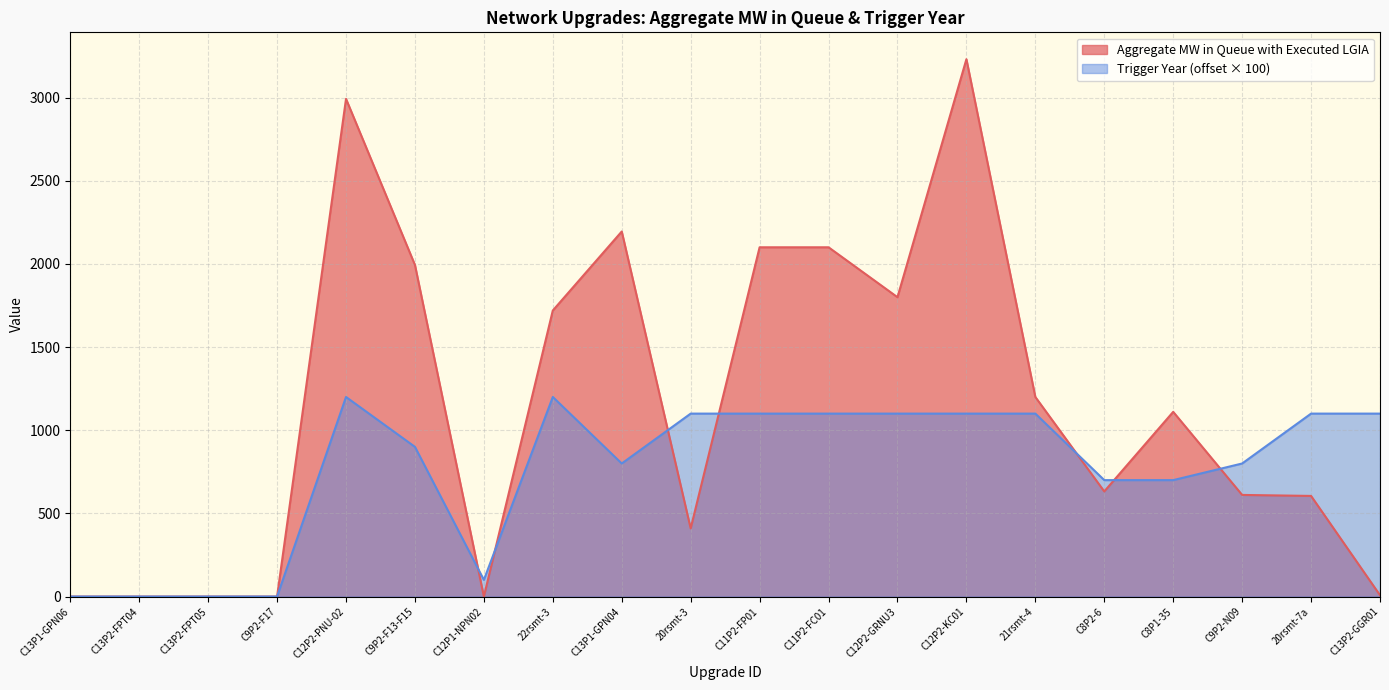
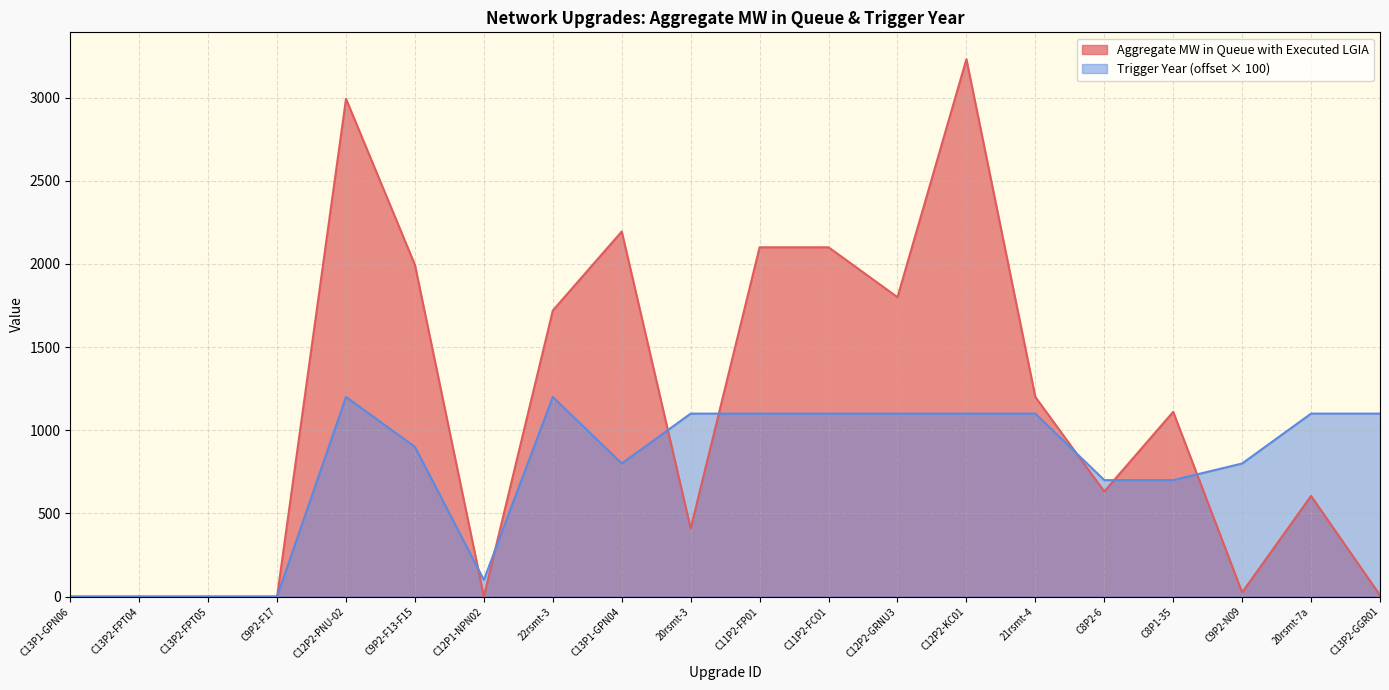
  {
    "Aggregate MW in Queue with Executed LGIA": {
      "C12P2-PNU-02": 2990,
      "C9P2-F13-F15": 1990,
      "C12P1-NPN02": 0,
      "22rsmt-3": 1720,
      "C13P1-GPN04": 2200,
      "20rsmt-3": 410,
      "C11P2-FP01": 2100,
      "C11P2-FC01": 2100,
      "C12P2-GRNU3": 1800,
      "C12P2-KC01": 3230,
      "21rsmt-4": 1200,
      "C8P2-6": 630,
      "C8P1-35": 1110,
-     "C9P2-N09": 610,
+     "C9P2-N09": 30,
      "20rsmt-7a": 610,
      "C13P2-GGR01": 10
    },
    "Trigger Year (offset × 100)": {
      "C12P2-PNU-02": 1200,
      "C9P2-F13-F15": 900,
      "C12P1-NPN02": 100,
      "22rsmt-3": 1200,
      "C13P1-GPN04": 800,
      "20rsmt-3": 1100,
      "C11P2-FP01": 1100,
      "C11P2-FC01": 1100,
      "C12P2-GRNU3": 1100,
      "C12P2-KC01": 1100,
      "21rsmt-4": 1100,
      "C8P2-6": 700,
      "C8P1-35": 700,
      "C9P2-N09": 800,
      "20rsmt-7a": 1100,
      "C13P2-GGR01": 1100
    }
  }
